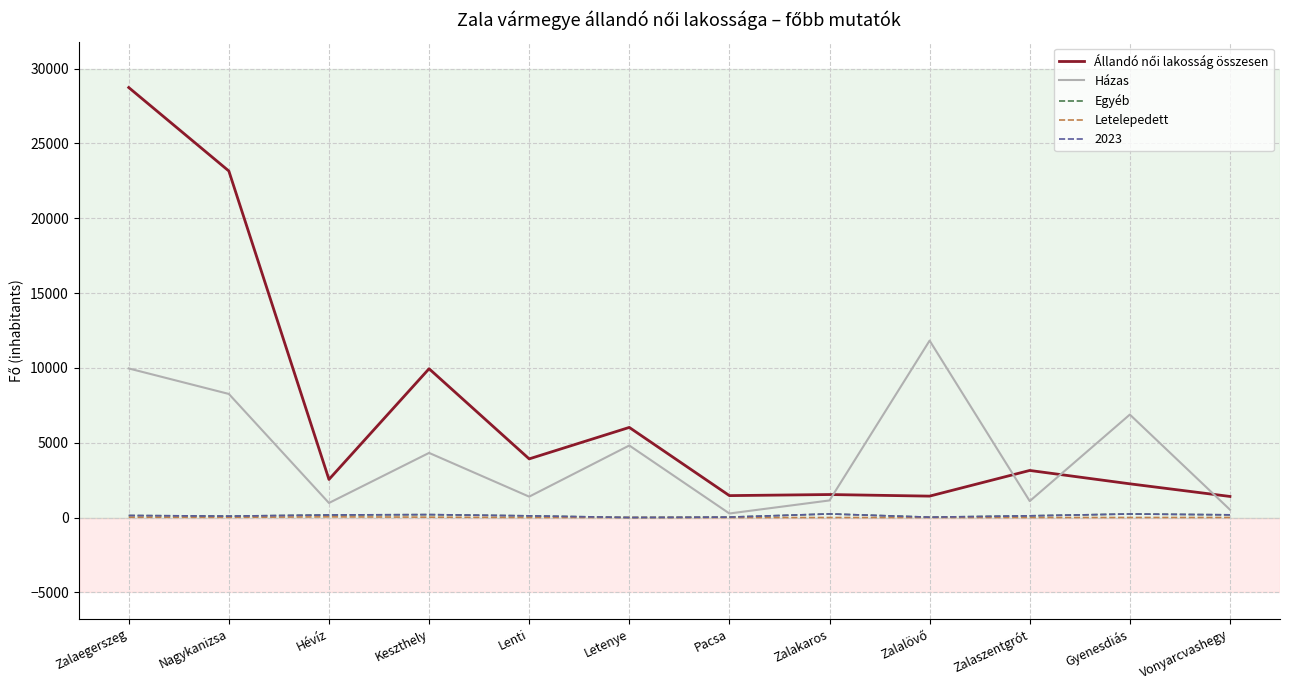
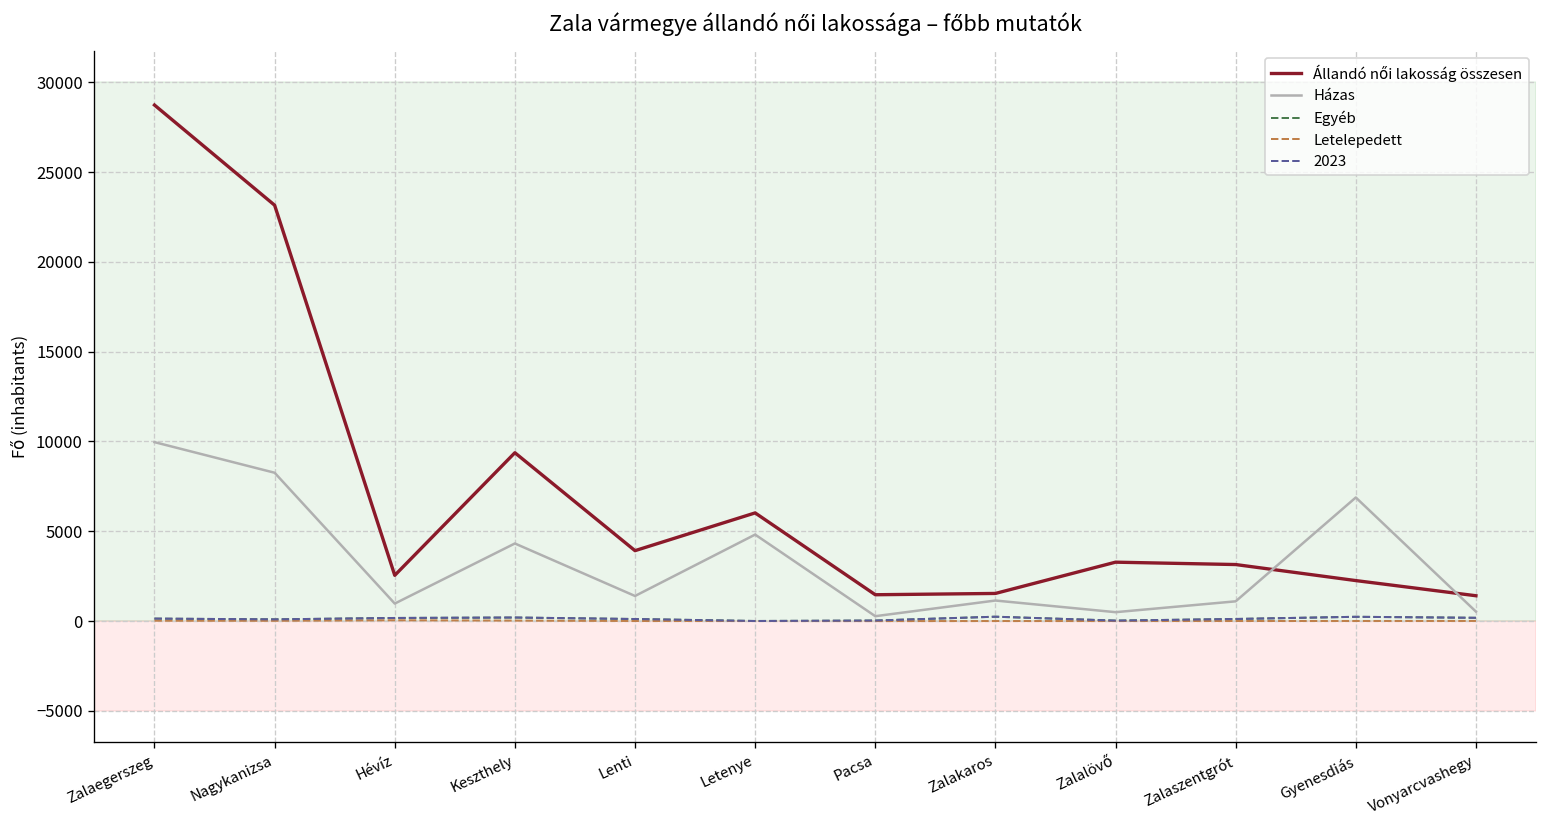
  {
    "Állandó női lakosság összesen": {
      "Zalaegerszeg": 28700,
      "Nagykanizsa": 23200,
      "Hévíz": 2500,
-     "Keszthely": 9900,
+     "Keszthely": 9400,
      "Lenti": 3900,
      "Letenye": 6000,
      "Pacsa": 1500,
      "Zalakaros": 1500,
-     "Zalalövő": 1400,
+     "Zalalövő": 3300,
      "Zalaszentgrót": 3100,
      "Gyenesdiás": 2300,
      "Vonyarcvashegy": 1400
    },
    "Házas": {
      "Zalaegerszeg": 10000,
      "Nagykanizsa": 8300,
      "Hévíz": 1000,
      "Keszthely": 4300,
      "Lenti": 1400,
      "Letenye": 4800,
      "Pacsa": 300,
      "Zalakaros": 1100,
-     "Zalalövő": 11800,
+     "Zalalövő": 500,
      "Zalaszentgrót": 1100,
      "Gyenesdiás": 6900,
      "Vonyarcvashegy": 500
    },
    "2023": {
      "Keszthely": 200,
      "Zalakaros": 200,
      "Gyenesdiás": 200,
      "Vonyarcvashegy": 200
    },
    "Letelepedett": {
      "Keszthely": 0,
      "Zalakaros": 0,
      "Gyenesdiás": 0,
      "Vonyarcvashegy": 0
    }
  }
